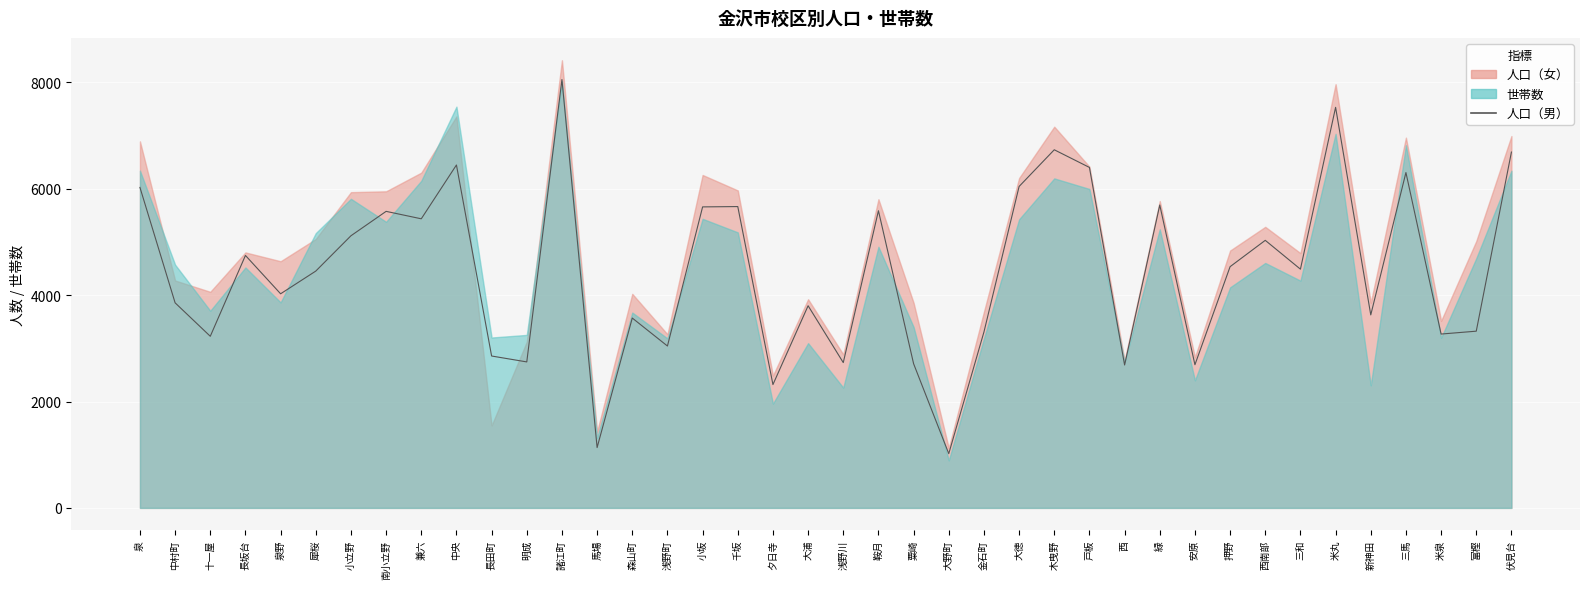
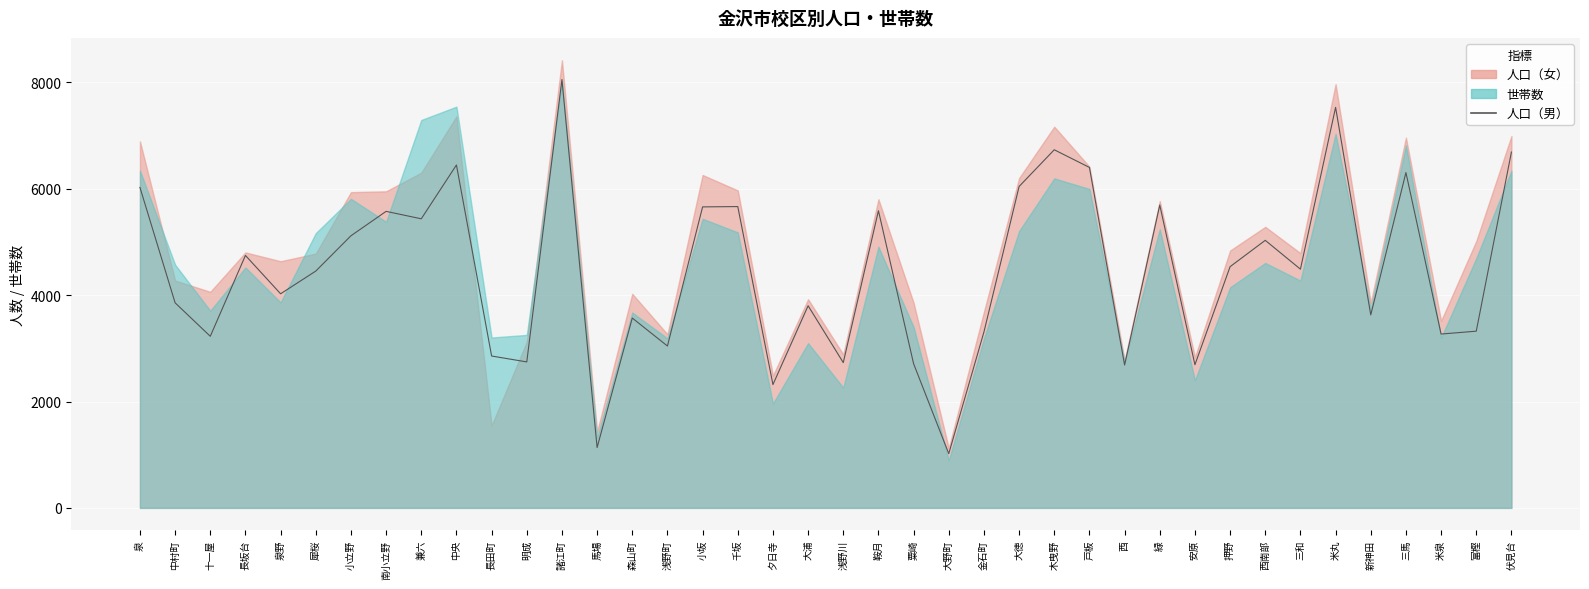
  {
    "人口（男）": {
      "泉": 6000,
      "中村町": 3900,
      "十一屋": 3200,
      "長坂台": 4700,
      "泉野": 4000,
      "犀桜": 4500,
      "小立野": 5100,
      "南小立野": 5600,
      "兼六": 5400,
      "中央": 6400,
      "長田町": 2900,
      "明成": 2700,
      "馬場": 1100,
      "森山町": 3600,
      "浅野町": 3000,
      "小坂": 5700,
      "千坂": 5700,
      "夕日寺": 2300,
      "大浦": 3800,
      "浅野川": 2700,
      "鞍月": 5600,
      "粟崎": 2700,
      "大野町": 1000,
      "金石町": 3300,
      "大徳": 6000,
      "木曳野": 6700,
      "西": 2700,
      "緑": 5700,
      "安原": 2700,
      "押野": 4500,
      "西南部": 5000,
      "三和": 4500,
      "米丸": 7500,
      "新神田": 3600,
      "三馬": 6300,
      "米泉": 3300,
      "富樫": 3300,
      "伏見台": 6700
    },
    "人口（女）": {
      "泉": 6900,
      "中村町": 4300,
      "十一屋": 4100,
      "長坂台": 4800,
      "泉野": 4600,
-     "犀桜": 5100,
+     "犀桜": 4800,
      "小立野": 5900,
      "南小立野": 6000,
      "兼六": 6300,
      "中央": 7400,
      "長田町": 1600,
      "明成": 3100,
      "諸江町": 8400,
      "馬場": 1400,
      "森山町": 4000,
      "浅野町": 3300,
      "小坂": 6300,
      "千坂": 6000,
      "夕日寺": 2500,
      "大浦": 3900,
      "浅野川": 2900,
      "鞍月": 5800,
      "粟崎": 3900,
      "大野町": 1100,
      "金石町": 3700,
      "大徳": 6200,
      "木曳野": 7200,
      "緑": 5800,
      "安原": 2800,
      "押野": 4800,
      "西南部": 5300,
      "三和": 4800,
      "米丸": 8000,
      "新神田": 3900,
      "三馬": 7000,
      "米泉": 3500,
      "富樫": 5000,
      "伏見台": 7000
    },
    "世帯数": {
      "泉": 6300,
      "中村町": 4600,
      "十一屋": 3700,
      "長坂台": 4500,
      "泉野": 3900,
      "犀桜": 5200,
      "小立野": 5800,
      "南小立野": 5400,
-     "兼六": 6200,
+     "兼六": 7300,
      "中央": 7500,
      "長田町": 3200,
      "明成": 3300,
      "馬場": 1300,
      "森山町": 3700,
      "浅野町": 3200,
      "小坂": 5400,
      "千坂": 5200,
      "夕日寺": 2000,
      "大浦": 3100,
      "浅野川": 2300,
      "鞍月": 4900,
      "粟崎": 3400,
      "大野町": 900,
      "金石町": 3200,
-     "大徳": 5400,
+     "大徳": 5200,
      "木曳野": 6200,
      "戸板": 6000,
      "緑": 5200,
      "安原": 2400,
      "押野": 4100,
      "西南部": 4600,
      "三和": 4300,
      "米丸": 7000,
-     "新神田": 2300,
+     "新神田": 3700,
      "三馬": 6800,
      "米泉": 3200,
      "富樫": 4700,
      "伏見台": 6300
    }
  }
